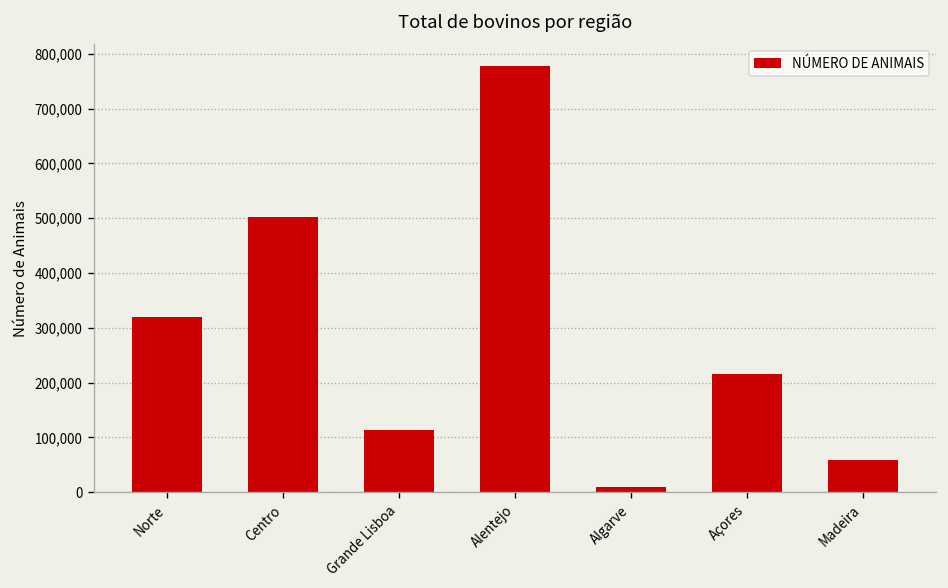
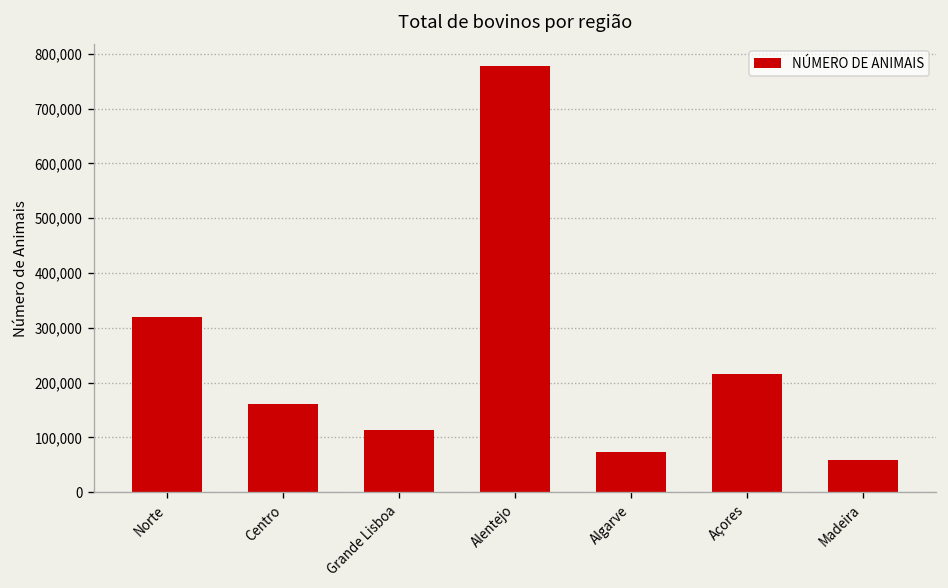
  {
    "Norte": "320,000",
-   "Centro": "500,000",
+   "Centro": "160,000",
    "Grande Lisboa": "110,000",
    "Alentejo": "780,000",
-   "Algarve": "10,000",
+   "Algarve": "70,000",
    "Açores": "220,000",
    "Madeira": "60,000"
  }
